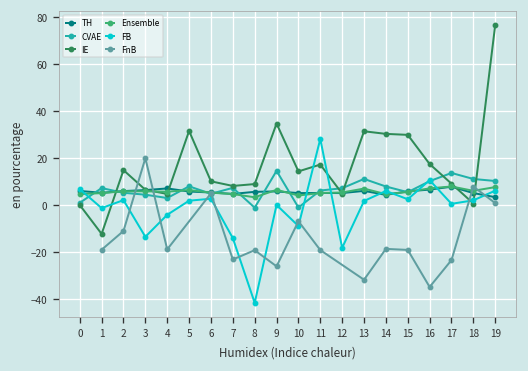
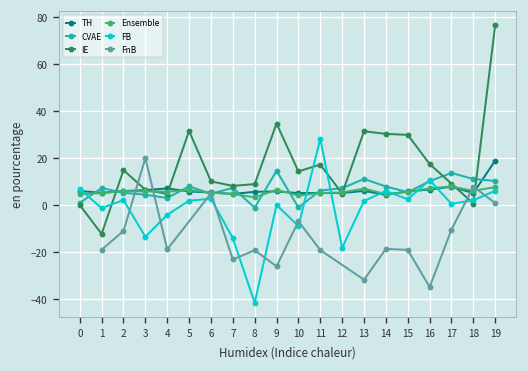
  {
    "TH": {
      "4": 7,
      "8": 6,
-     "19": 3
+     "19": 19
    },
    "FnB": {
      "1": -19,
      "2": -11,
      "3": 20,
      "4": -19,
      "7": -23,
      "8": -19,
      "9": -26,
      "10": -7,
      "11": -19,
      "13": -32,
      "14": -19,
      "15": -19,
      "16": -35,
-     "17": -23,
+     "17": -10,
      "18": 8,
      "19": 1
    }
  }
